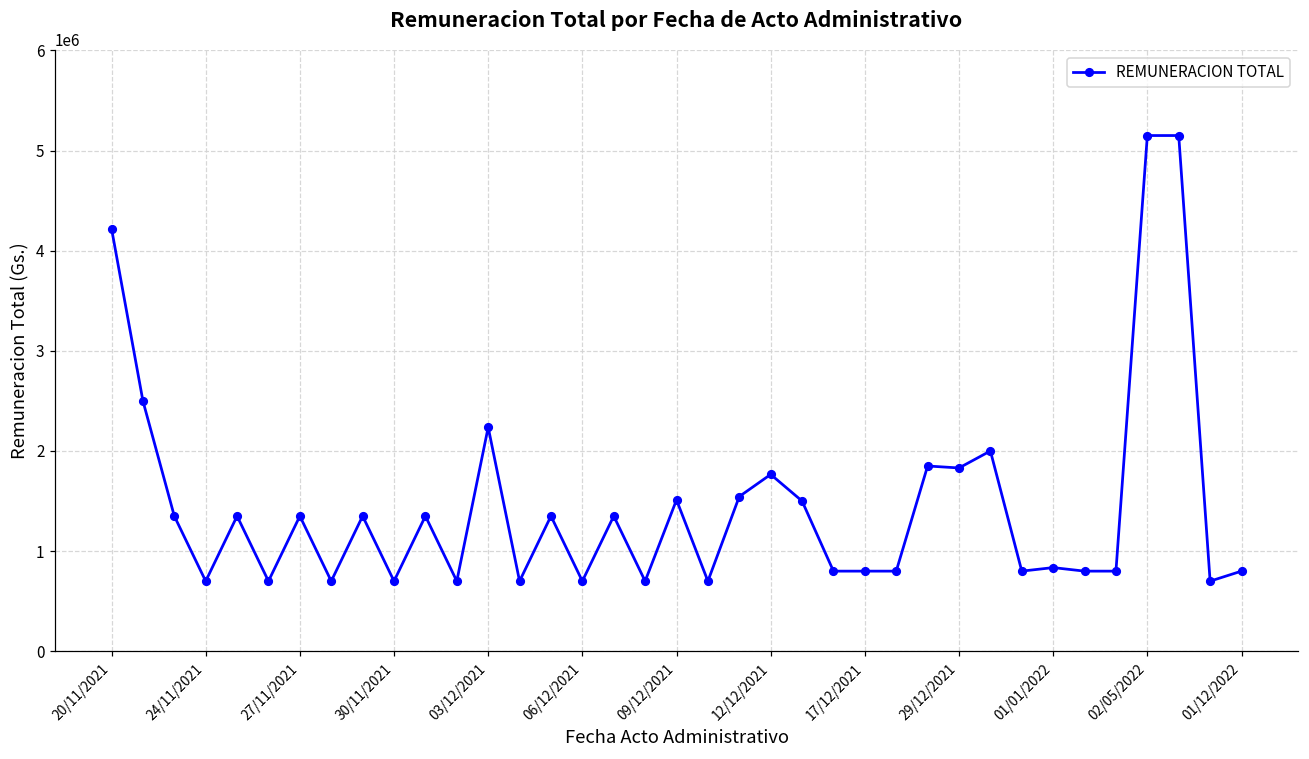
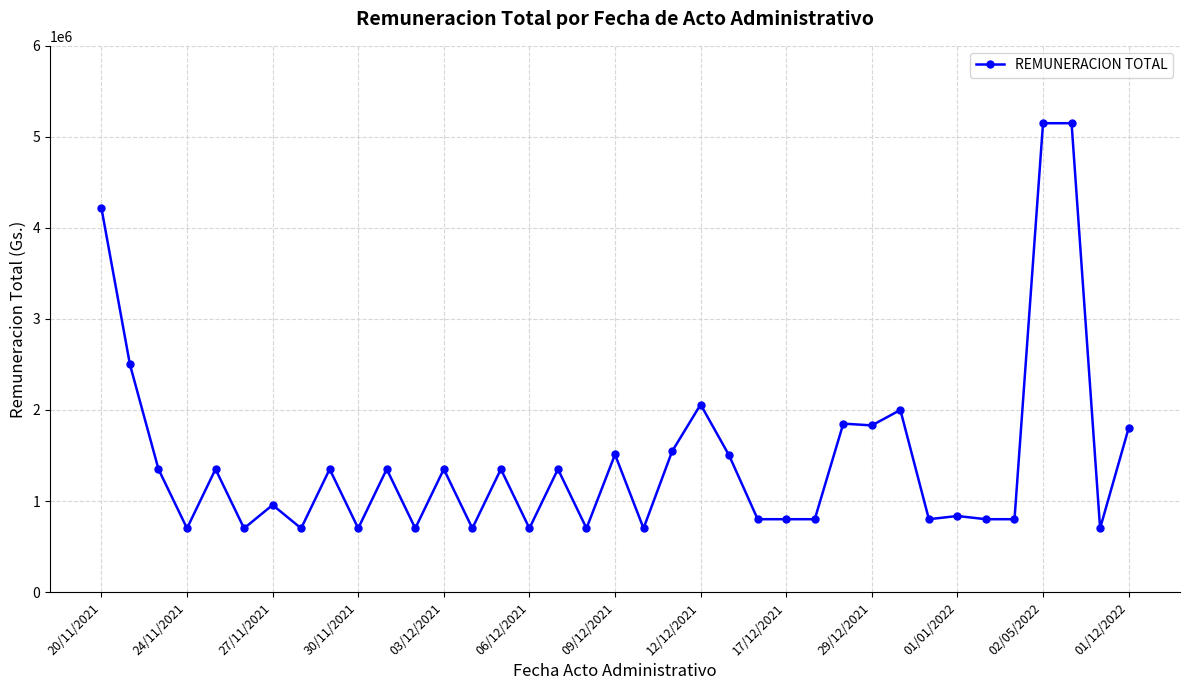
  {
    "20/11/2021": 4200000,
    "24/11/2021": 700000,
-   "27/11/2021": 1400000,
+   "27/11/2021": 1000000,
    "30/11/2021": 700000,
-   "03/12/2021": 2200000,
+   "03/12/2021": 1400000,
    "06/12/2021": 700000,
    "09/12/2021": 1500000,
-   "12/12/2021": 1800000,
+   "12/12/2021": 2100000,
    "17/12/2021": 800000,
    "29/12/2021": 1800000,
    "01/01/2022": 800000,
    "02/05/2022": 5200000,
-   "01/12/2022": 800000
+   "01/12/2022": 1800000
  }
